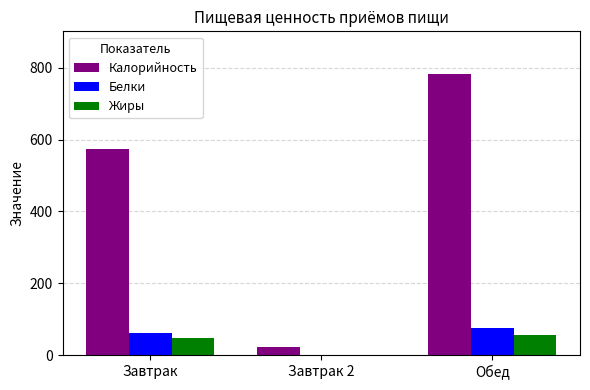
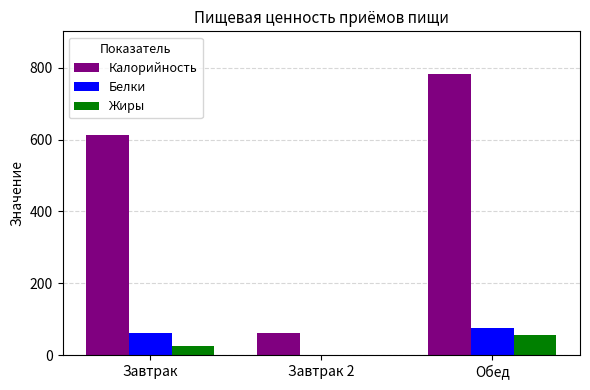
  {
    "Калорийность": {
-     "Завтрак": 570,
-     "Завтрак 2": 20,
+     "Завтрак": 610,
+     "Завтрак 2": 60,
      "Обед": 780
    },
    "Белки": {
      "Завтрак": 60,
      "Завтрак 2": 0,
      "Обед": 80
    },
    "Жиры": {
-     "Завтрак": 50,
+     "Завтрак": 30,
      "Завтрак 2": 0,
      "Обед": 60
    }
  }
